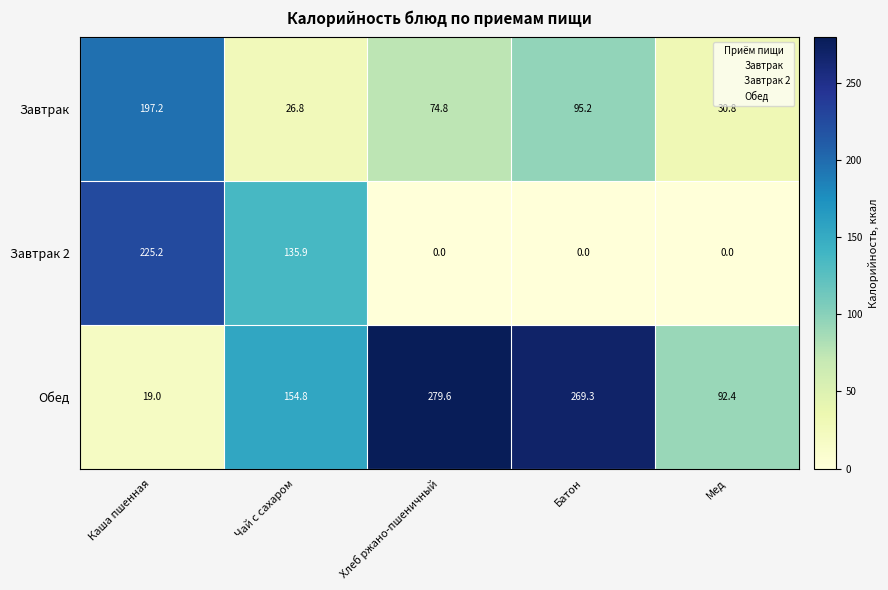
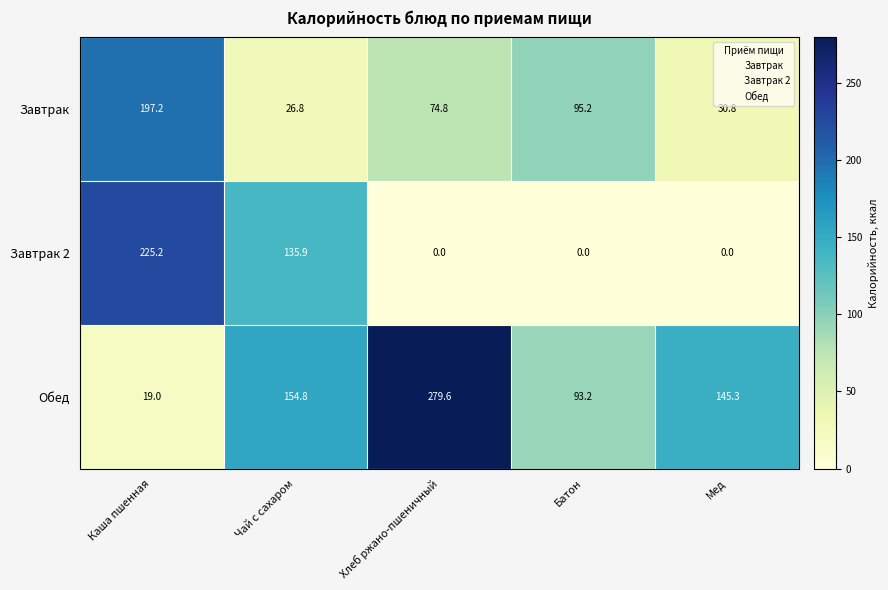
  {
    "Завтрак": {
      "Каша пшенная": 197.2,
      "Чай с сахаром": 26.8,
      "Хлеб ржано-пшеничный": 74.8,
      "Батон": 95.2
    },
    "Завтрак 2": {
      "Каша пшенная": 225.2,
      "Чай с сахаром": 135.9,
      "Хлеб ржано-пшеничный": 0.0,
      "Батон": 0.0,
      "Мед": 0.0
    },
    "Обед": {
      "Каша пшенная": 19.0,
      "Чай с сахаром": 154.8,
      "Хлеб ржано-пшеничный": 279.6,
-     "Батон": 269.3,
-     "Мед": 92.4
+     "Батон": 93.2,
+     "Мед": 145.3
    }
  }
